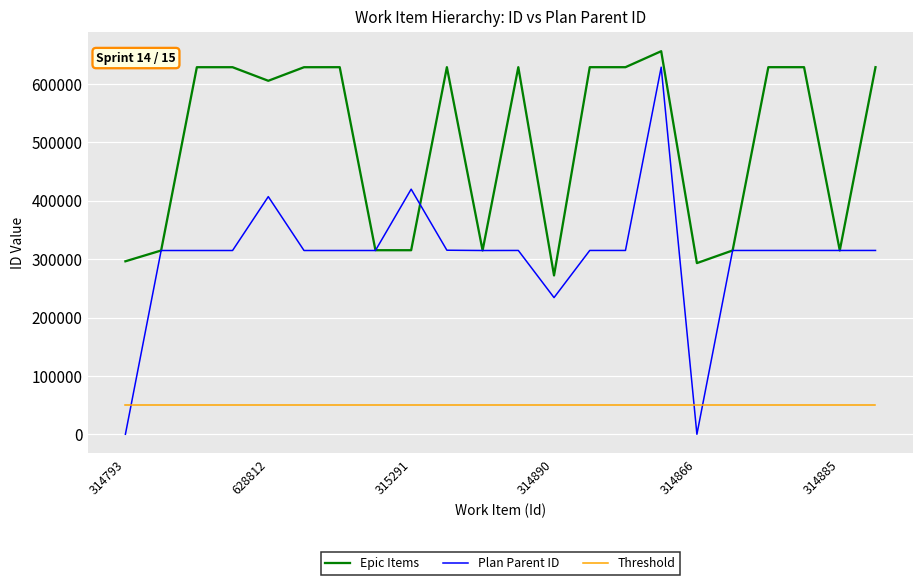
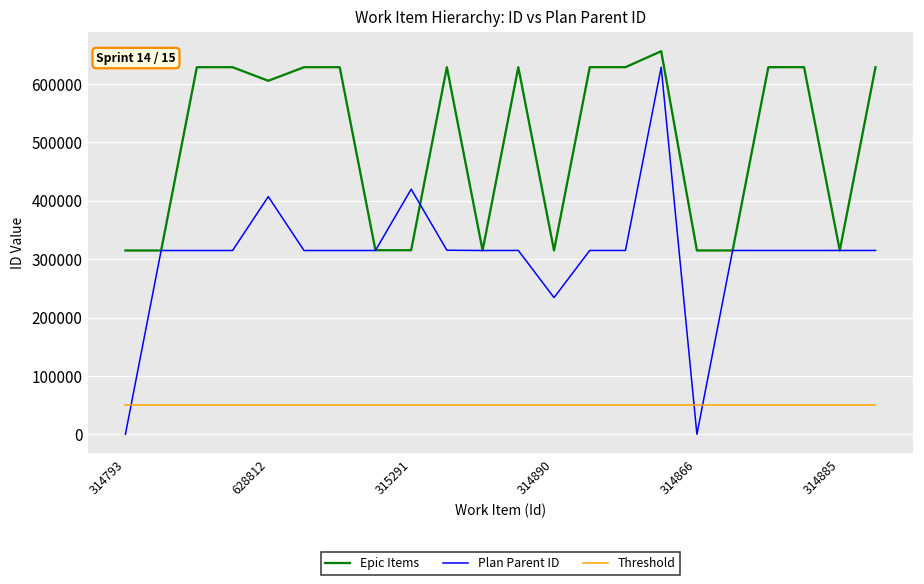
  {
    "Epic Items": {
-     "314793": 300000,
+     "314793": 310000,
      "628812": 610000,
      "315291": 320000,
-     "314890": 270000,
-     "314866": 290000
+     "314890": 310000,
+     "314866": 310000
    },
    "Plan Parent ID": {
      "314793": 0,
      "628812": 410000,
      "315291": 420000,
      "314890": 230000,
      "314866": 0
    },
    "Threshold": {
      "314793": 50000,
      "628812": 50000,
      "315291": 50000,
      "314890": 50000,
      "314866": 50000,
      "314885": 50000
    }
  }
